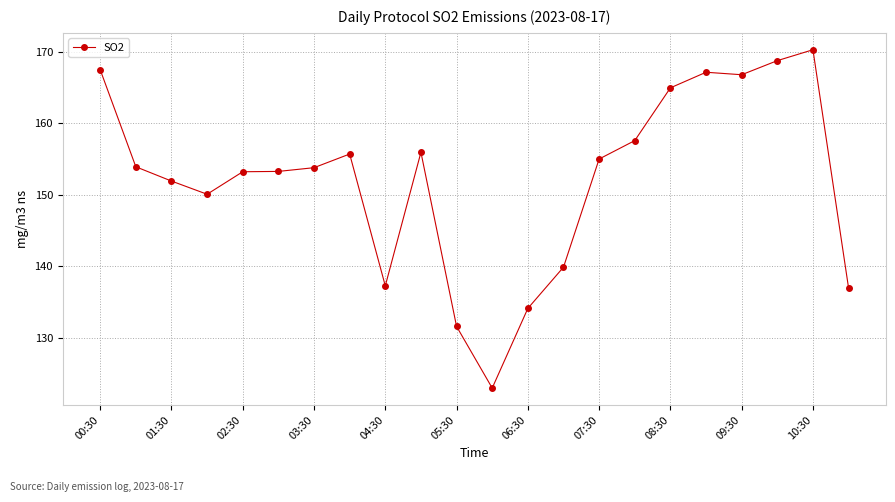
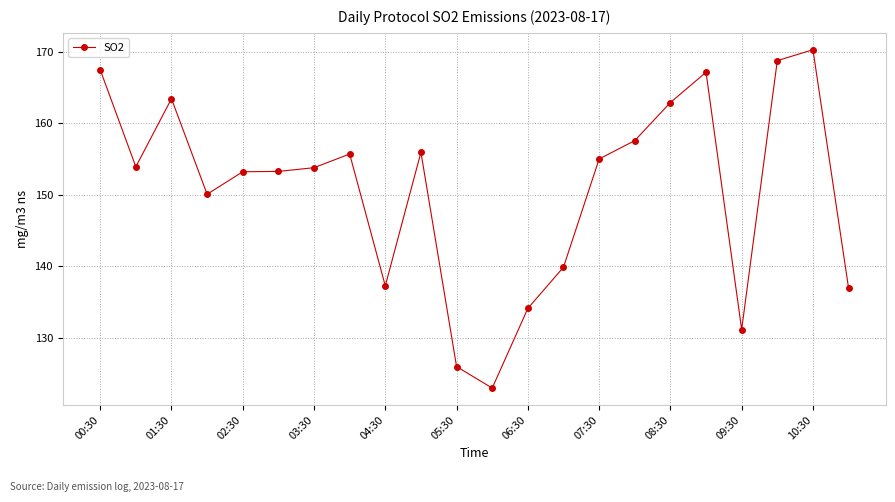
  {
    "00:30": 168,
-   "01:30": 152,
+   "01:30": 163,
    "02:30": 153,
    "03:30": 154,
    "04:30": 137,
-   "05:30": 132,
+   "05:30": 126,
    "06:30": 134,
    "07:30": 155,
-   "08:30": 165,
-   "09:30": 167,
+   "08:30": 163,
+   "09:30": 131,
    "10:30": 170
  }
